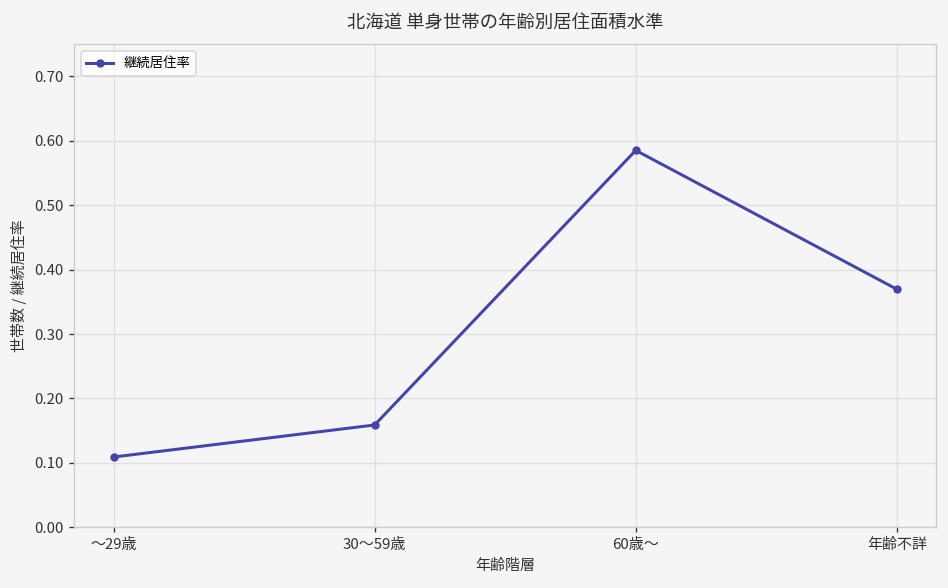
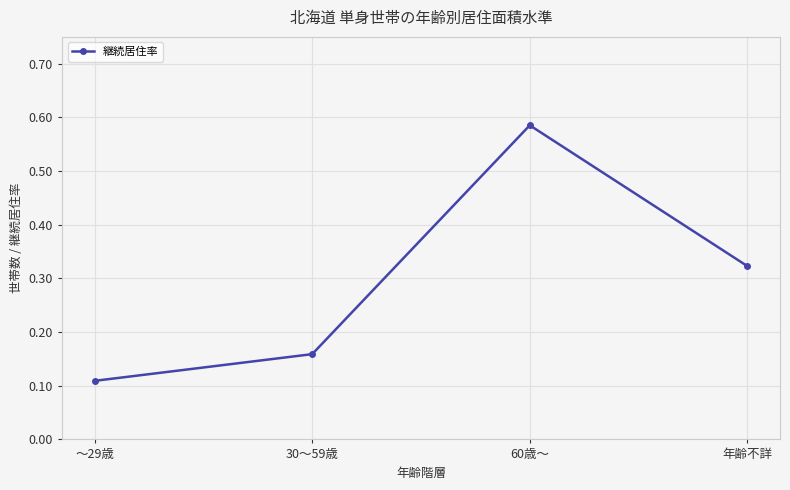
  {
    "～29歳": 0.11,
    "30～59歳": 0.16,
    "60歳～": 0.59,
-   "年齢不詳": 0.37
+   "年齢不詳": 0.32
  }
